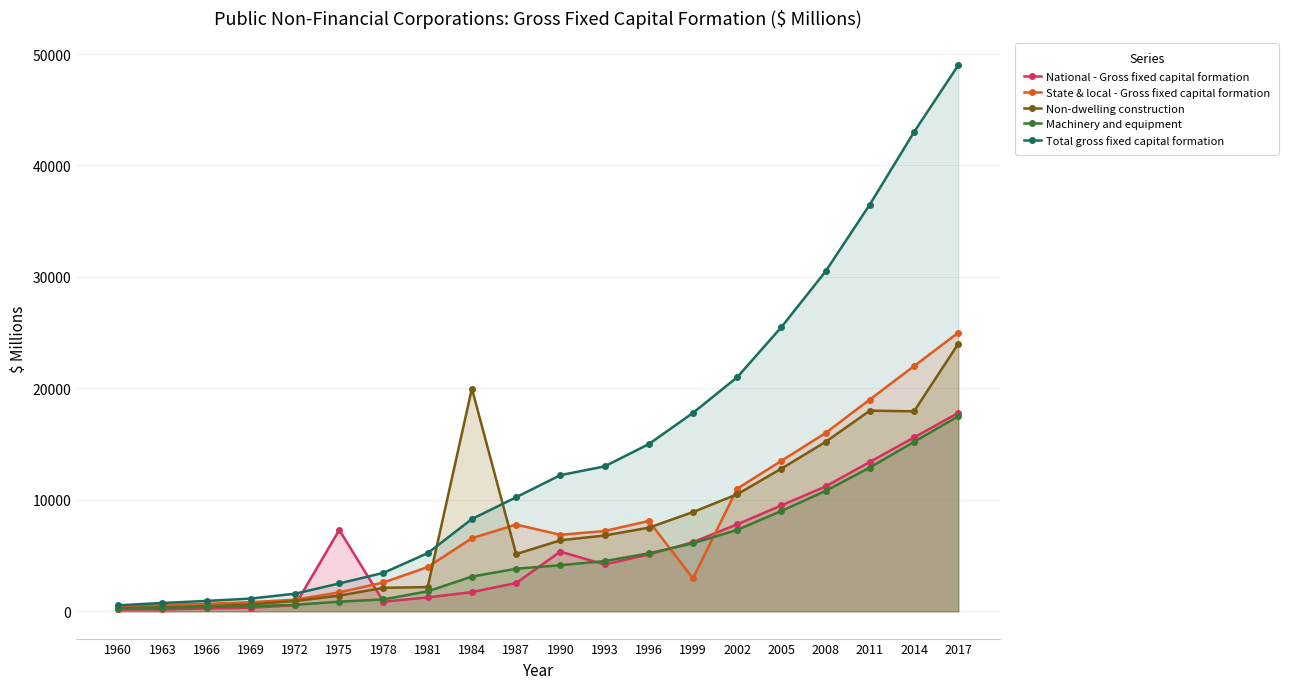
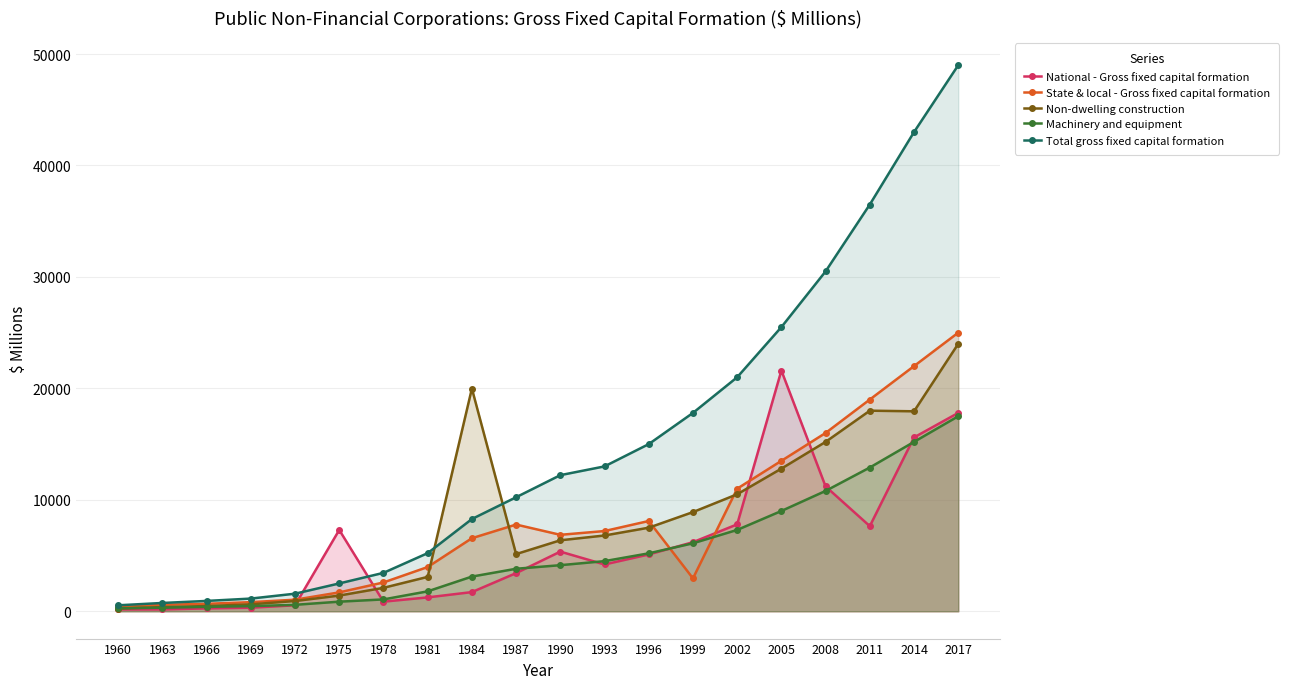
  {
    "National - Gross fixed capital formation": {
      "1975": 7300,
      "1981": 1200,
      "1984": 1700,
-     "1987": 2500,
+     "1987": 3400,
      "1990": 5400,
      "1993": 4200,
      "2002": 7800,
-     "2005": 9500,
+     "2005": 21600,
      "2008": 11200,
-     "2011": 13400,
+     "2011": 7600,
      "2014": 15600,
      "2017": 17800
    },
    "State & local - Gross fixed capital formation": {
      "1975": 1700,
      "1978": 2600,
      "1981": 4000,
      "1984": 6600,
      "1987": 7800,
      "1990": 6900,
      "1993": 7200,
      "1996": 8100,
      "1999": 3000,
      "2002": 11000,
      "2005": 13500,
      "2008": 16000,
      "2011": 19000,
      "2014": 22000,
      "2017": 25000
    },
    "Non-dwelling construction": {
      "1975": 1400,
      "1978": 2100,
-     "1981": 2200,
+     "1981": 3100,
      "1984": 20000,
      "1987": 5100,
      "1990": 6400,
      "1993": 6800,
      "1996": 7500,
      "1999": 8900,
      "2002": 10500,
      "2005": 12800,
      "2008": 15200,
      "2011": 18000,
      "2014": 17900,
      "2017": 24000
    }
  }
